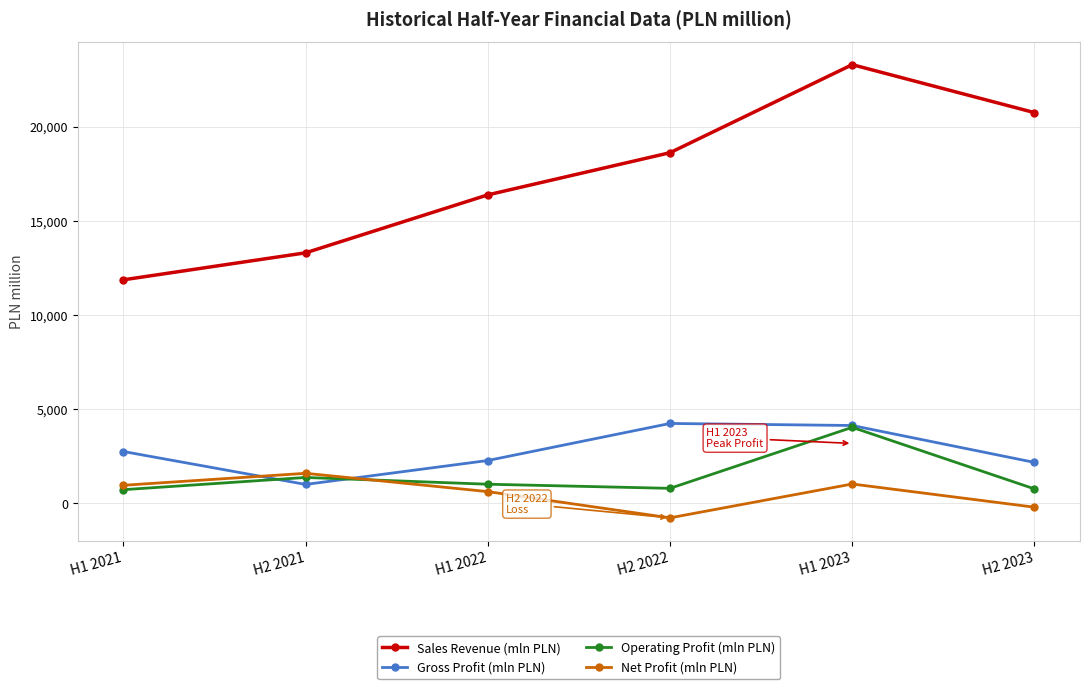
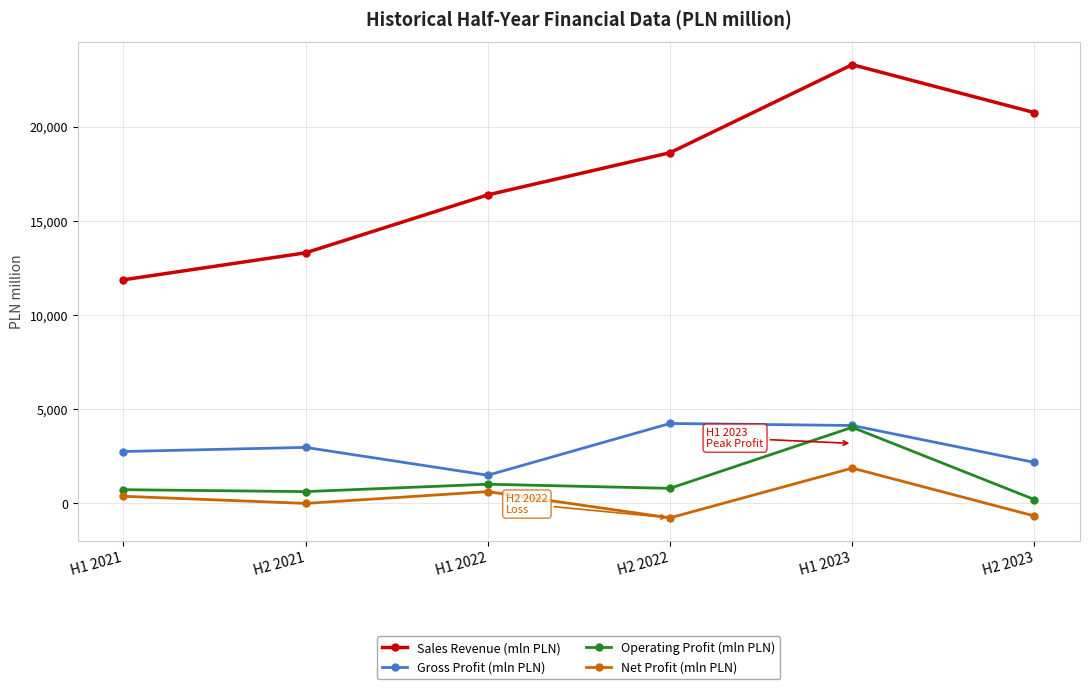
  {
    "Sales Revenue (mln PLN)": {
      "H1 2021": "11,900",
      "H2 2021": "13,300",
      "H1 2022": "16,400",
      "H2 2022": "18,600",
      "H1 2023": "23,300",
      "H2 2023": "20,700"
    },
    "Gross Profit (mln PLN)": {
      "H1 2021": "2,800",
-     "H2 2021": "1,000",
-     "H1 2022": "2,300",
+     "H2 2021": "3,000",
+     "H1 2022": "1,500",
      "H2 2022": "4,200",
      "H2 2023": "2,200"
    },
    "Operating Profit (mln PLN)": {
      "H1 2021": "700",
-     "H2 2021": "1,400",
+     "H2 2021": "600",
      "H1 2022": "1,000",
      "H2 2022": "800",
-     "H2 2023": "800"
+     "H2 2023": "200"
    },
    "Net Profit (mln PLN)": {
-     "H1 2021": "1,000",
-     "H2 2021": "1,600",
+     "H1 2021": "400",
+     "H2 2021": "0",
      "H1 2022": "600",
-     "H1 2023": "1,000",
-     "H2 2023": "-200"
+     "H1 2023": "1,900",
+     "H2 2023": "-700"
    }
  }
